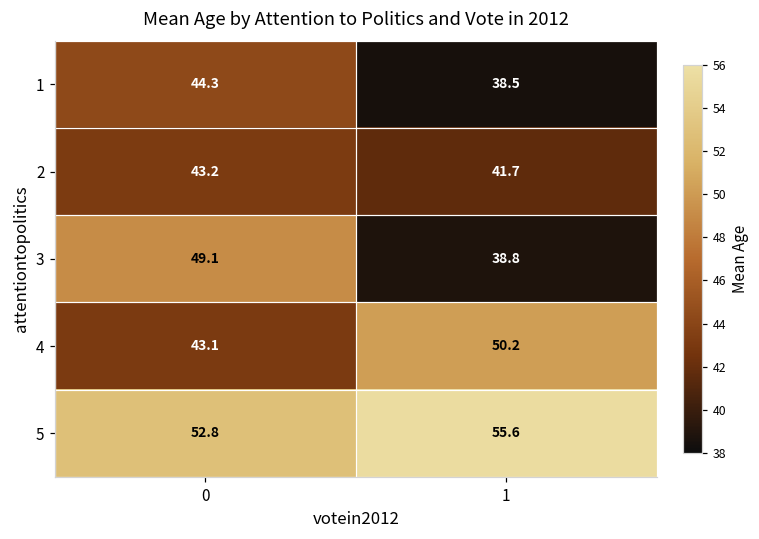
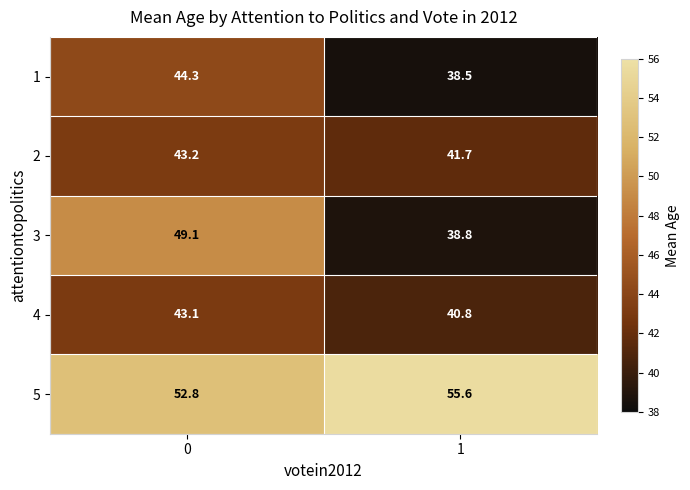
  {
    "1": {
      "0": 44.3,
      "1": 38.5
    },
    "2": {
      "0": 43.2,
      "1": 41.7
    },
    "3": {
      "0": 49.1,
      "1": 38.8
    },
    "4": {
      "0": 43.1,
-     "1": 50.2
+     "1": 40.8
    },
    "5": {
      "0": 52.8,
      "1": 55.6
    }
  }
